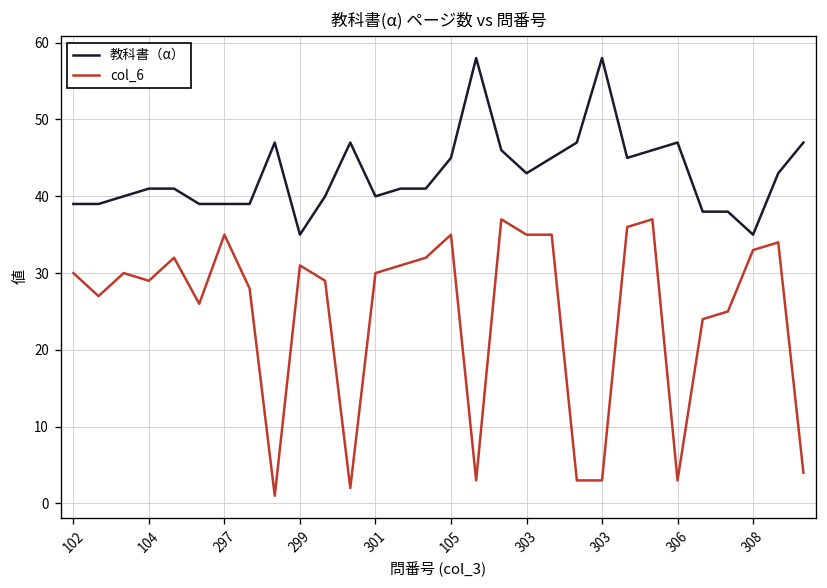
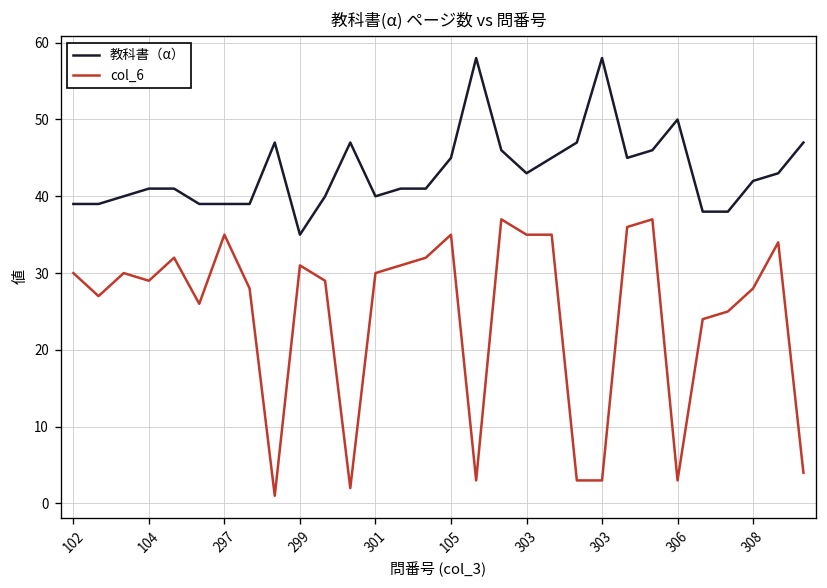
  {
    "教科書（α）": {
      "102": 39,
      "104": 41,
      "297": 39,
      "299": 35,
      "301": 40,
      "105": 45,
-     "306": 47,
-     "308": 35
+     "306": 50,
+     "308": 42
    },
    "col_6": {
      "102": 30,
      "104": 29,
      "297": 35,
      "299": 31,
      "301": 30,
      "105": 35,
      "306": 3,
-     "308": 33
+     "308": 28
    }
  }
